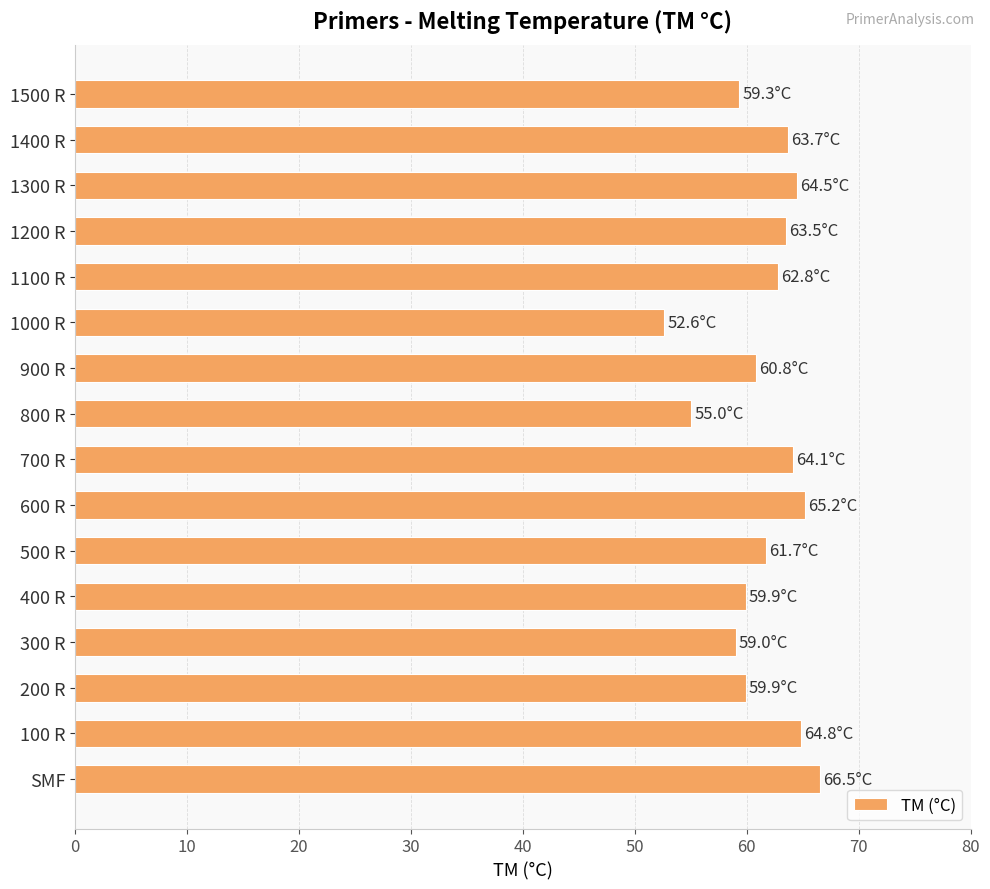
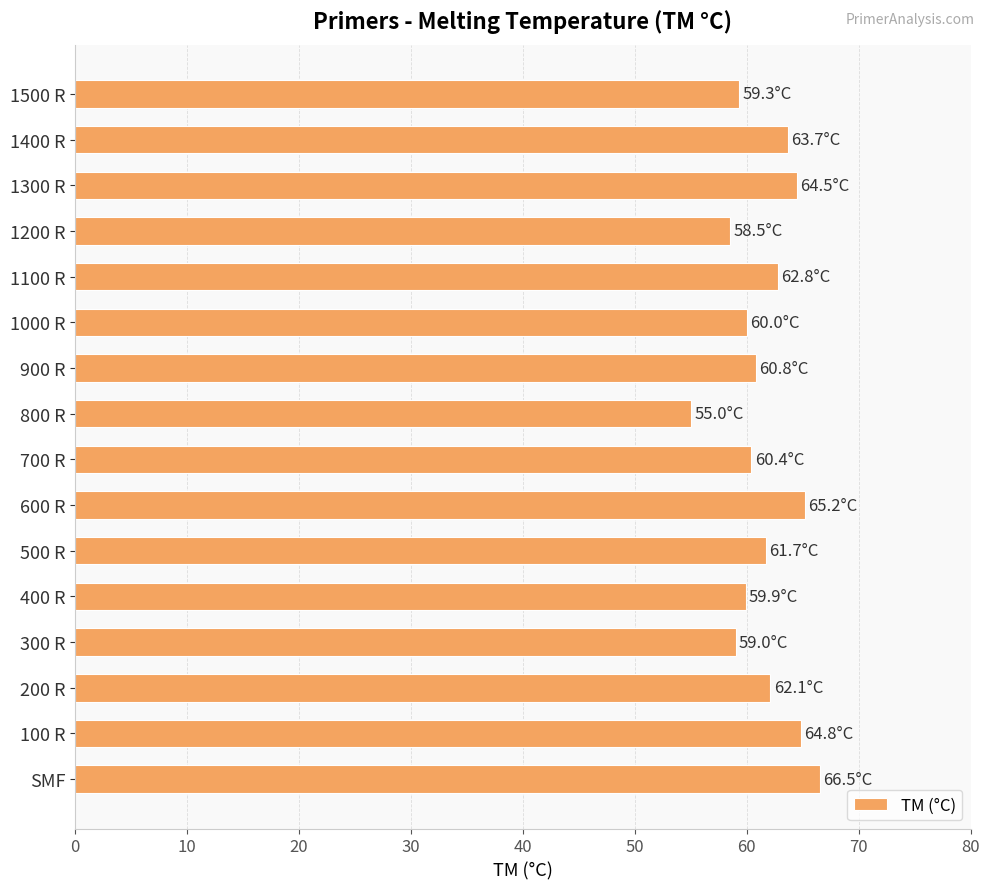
  {
    "1500 R": "59.3°C",
    "1400 R": "63.7°C",
    "1300 R": "64.5°C",
-   "1200 R": "63.5°C",
+   "1200 R": "58.5°C",
    "1100 R": "62.8°C",
-   "1000 R": "52.6°C",
+   "1000 R": "60.0°C",
    "900 R": "60.8°C",
    "800 R": "55.0°C",
-   "700 R": "64.1°C",
+   "700 R": "60.4°C",
    "600 R": "65.2°C",
    "500 R": "61.7°C",
    "400 R": "59.9°C",
    "300 R": "59.0°C",
-   "200 R": "59.9°C",
+   "200 R": "62.1°C",
    "100 R": "64.8°C",
    "SMF": "66.5°C"
  }
